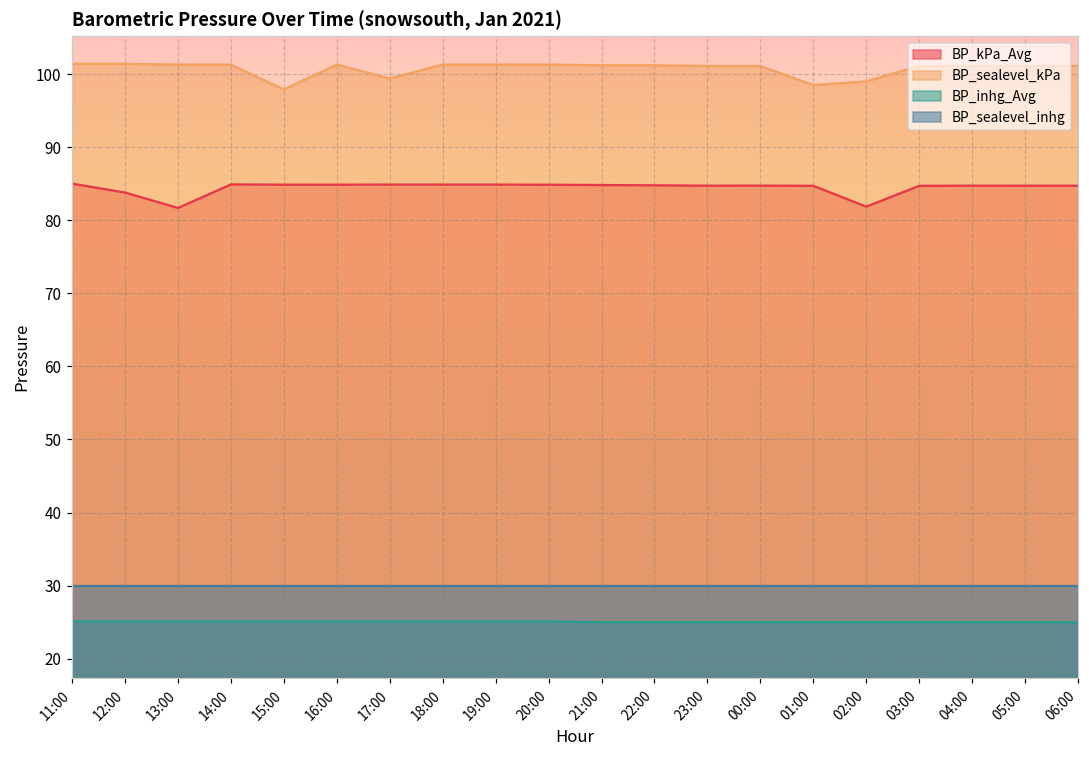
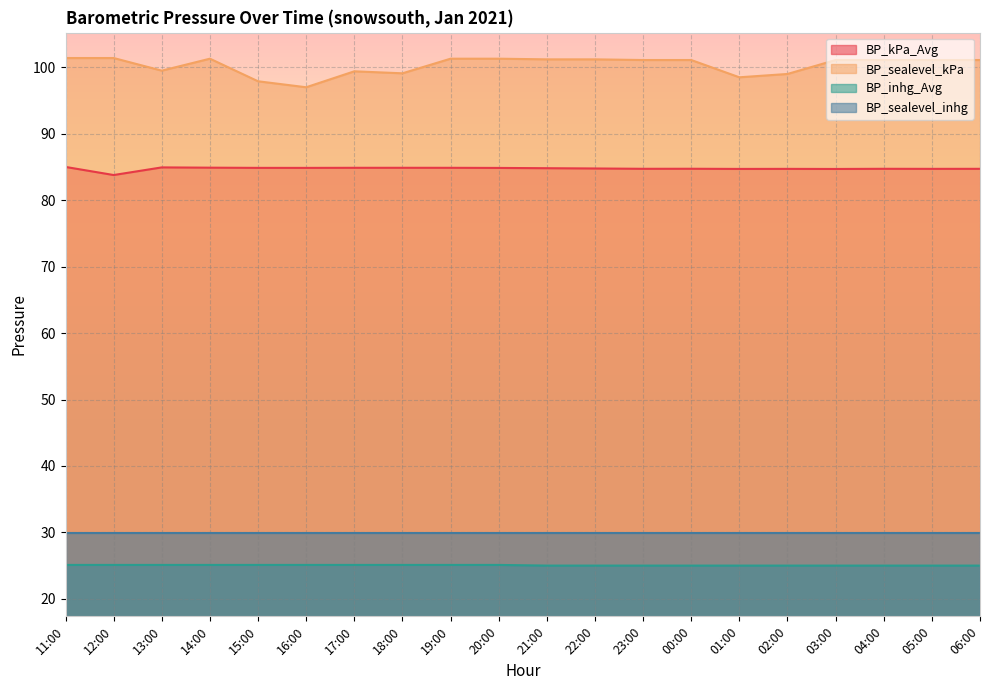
  {
    "BP_kPa_Avg": {
      "11:00": 85,
      "12:00": 84,
-     "13:00": 82,
+     "13:00": 85,
      "14:00": 85,
      "15:00": 85,
      "16:00": 85,
      "17:00": 85,
      "18:00": 85,
      "19:00": 85,
      "20:00": 85,
      "21:00": 85,
      "22:00": 85,
      "23:00": 85,
      "00:00": 85,
      "01:00": 85,
-     "02:00": 82,
+     "02:00": 85,
      "03:00": 85,
      "04:00": 85,
      "05:00": 85,
      "06:00": 85
    },
    "BP_sealevel_kPa": {
      "11:00": 101,
      "12:00": 101,
-     "13:00": 101,
+     "13:00": 100,
      "14:00": 101,
      "15:00": 98,
-     "16:00": 101,
+     "16:00": 97,
      "17:00": 99,
-     "18:00": 101,
+     "18:00": 99,
      "19:00": 101,
      "20:00": 101,
      "21:00": 101,
      "22:00": 101,
      "23:00": 101,
      "00:00": 101,
      "01:00": 99,
      "02:00": 99,
      "06:00": 101
    }
  }
